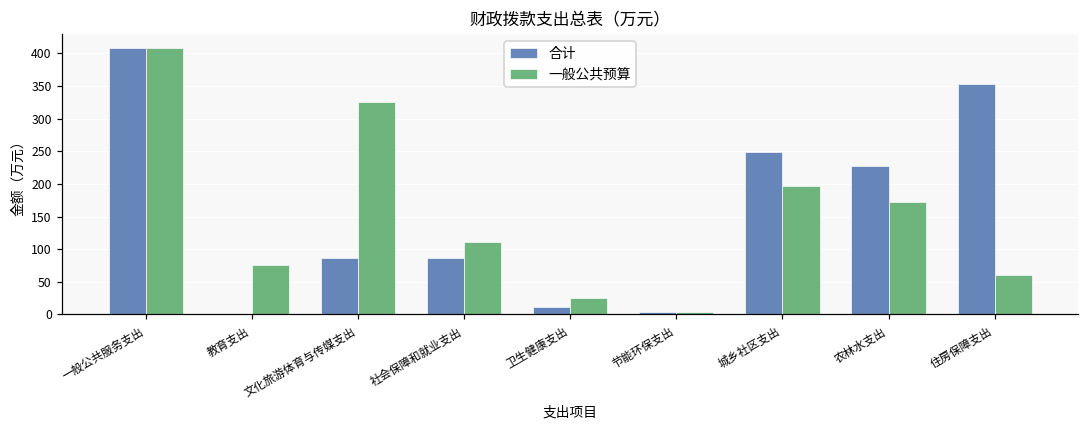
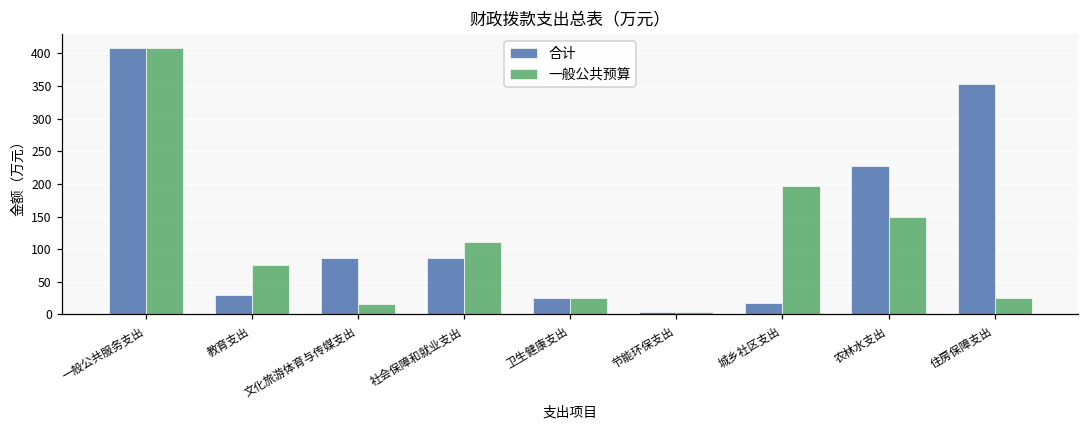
  {
    "合计": {
      "一般公共服务支出": 410,
-     "教育支出": 0,
+     "教育支出": 30,
      "文化旅游体育与传媒支出": 90,
      "社会保障和就业支出": 90,
-     "卫生健康支出": 10,
-     "城乡社区支出": 250,
+     "卫生健康支出": 30,
+     "城乡社区支出": 20,
      "农林水支出": 230,
      "住房保障支出": 350
    },
    "一般公共预算": {
      "一般公共服务支出": 410,
      "教育支出": 80,
-     "文化旅游体育与传媒支出": 330,
+     "文化旅游体育与传媒支出": 20,
      "社会保障和就业支出": 110,
      "卫生健康支出": 30,
      "城乡社区支出": 200,
-     "农林水支出": 170,
-     "住房保障支出": 60
+     "农林水支出": 150,
+     "住房保障支出": 30
    }
  }
